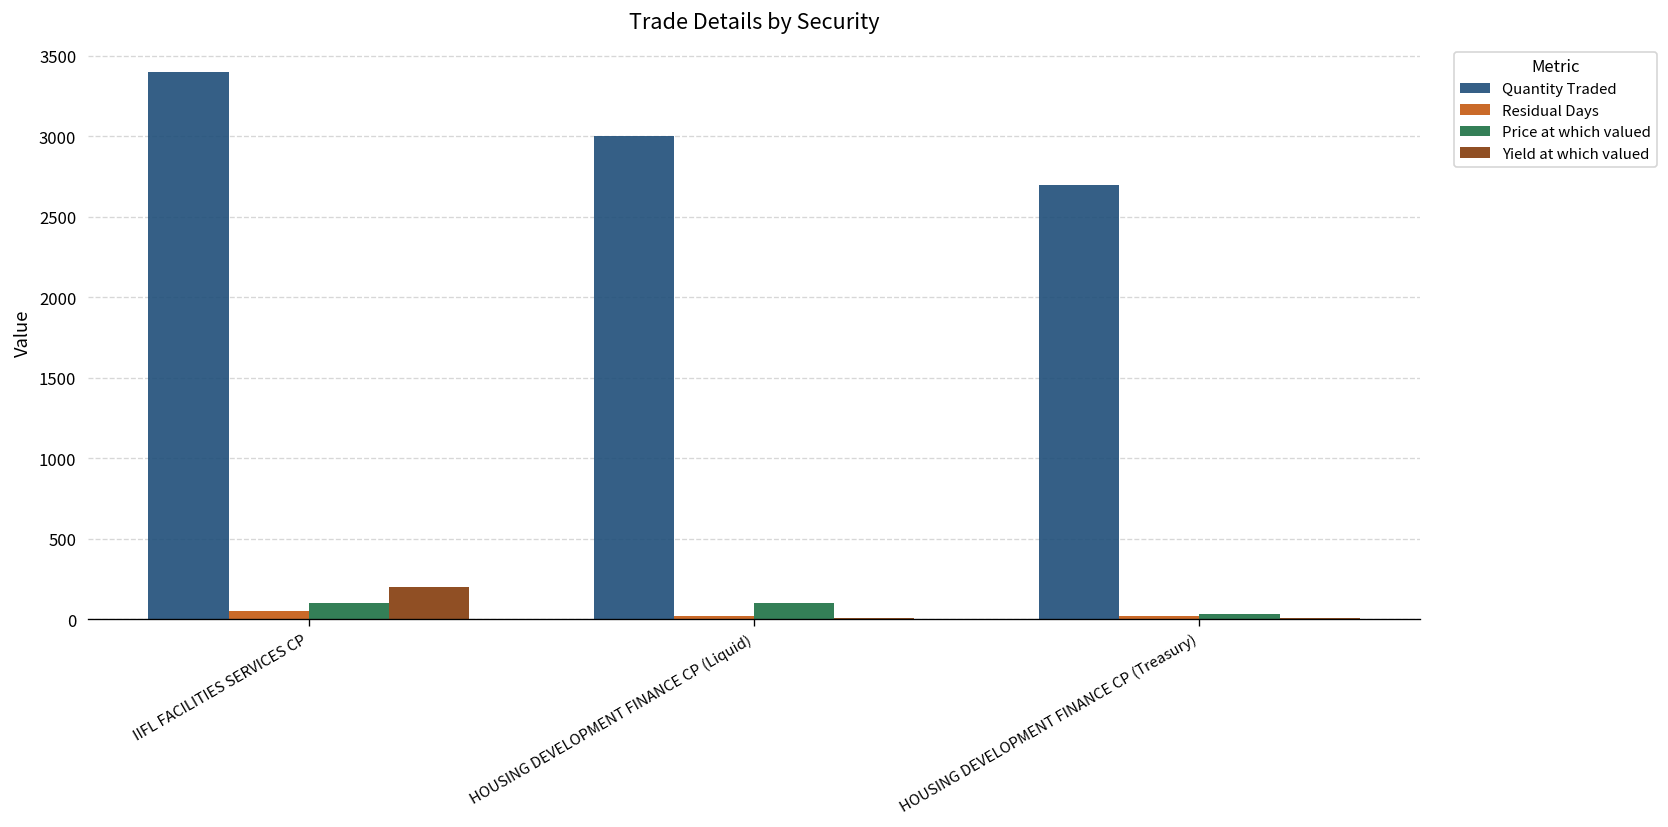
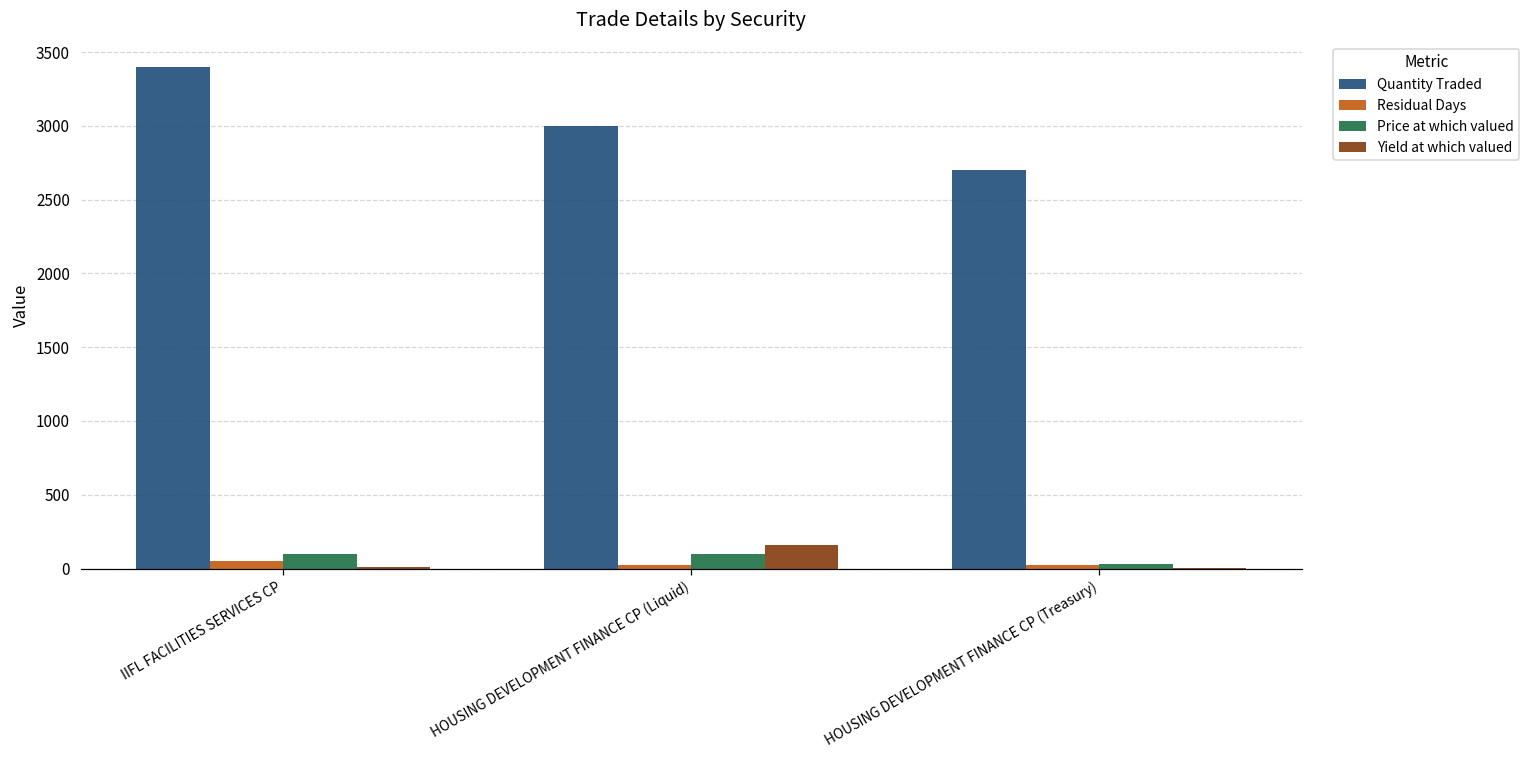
  {
    "Quantity Traded": {
      "IIFL FACILITIES SERVICES CP": 3400,
      "HOUSING DEVELOPMENT FINANCE CP (Liquid)": 3000,
      "HOUSING DEVELOPMENT FINANCE CP (Treasury)": 2700
    },
    "Residual Days": {
      "IIFL FACILITIES SERVICES CP": 50,
      "HOUSING DEVELOPMENT FINANCE CP (Liquid)": 20,
      "HOUSING DEVELOPMENT FINANCE CP (Treasury)": 20
    },
    "Price at which valued": {
      "IIFL FACILITIES SERVICES CP": 100,
      "HOUSING DEVELOPMENT FINANCE CP (Liquid)": 100,
      "HOUSING DEVELOPMENT FINANCE CP (Treasury)": 30
    },
    "Yield at which valued": {
-     "IIFL FACILITIES SERVICES CP": 200,
-     "HOUSING DEVELOPMENT FINANCE CP (Liquid)": 10
+     "IIFL FACILITIES SERVICES CP": 10,
+     "HOUSING DEVELOPMENT FINANCE CP (Liquid)": 160
    }
  }
